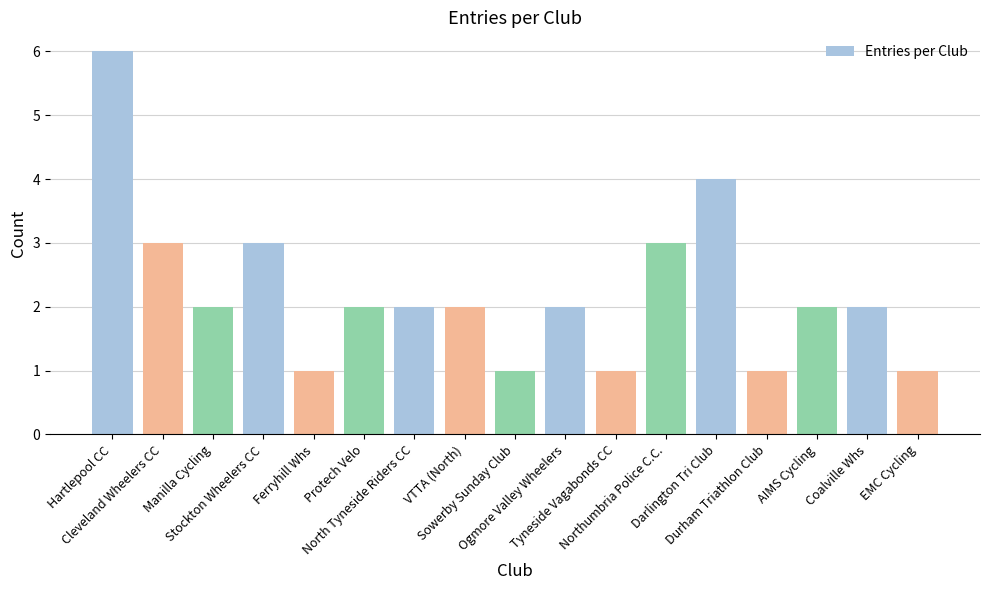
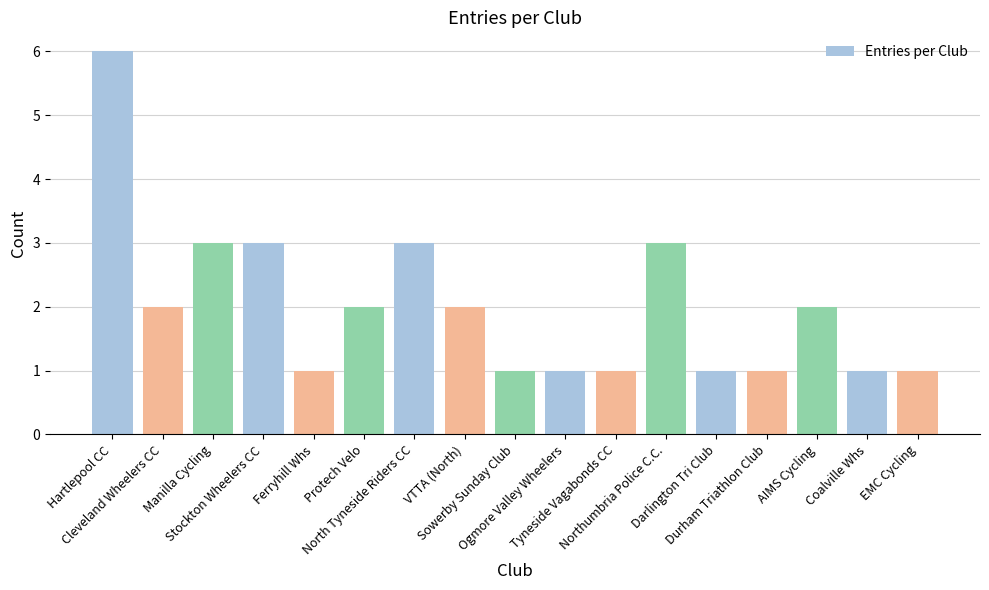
  {
    "Hartlepool CC": 6,
-   "Cleveland Wheelers CC": 3,
-   "Manilla Cycling": 2,
+   "Cleveland Wheelers CC": 2,
+   "Manilla Cycling": 3,
    "Stockton Wheelers CC": 3,
    "Ferryhill Whs": 1,
    "Protech Velo": 2,
-   "North Tyneside Riders CC": 2,
+   "North Tyneside Riders CC": 3,
    "VTTA (North)": 2,
    "Sowerby Sunday Club": 1,
-   "Ogmore Valley Wheelers": 2,
+   "Ogmore Valley Wheelers": 1,
    "Tyneside Vagabonds CC": 1,
    "Northumbria Police C.C.": 3,
-   "Darlington Tri Club": 4,
+   "Darlington Tri Club": 1,
    "Durham Triathlon Club": 1,
    "AIMS Cycling": 2,
-   "Coalville Whs": 2,
+   "Coalville Whs": 1,
    "EMC Cycling": 1
  }
